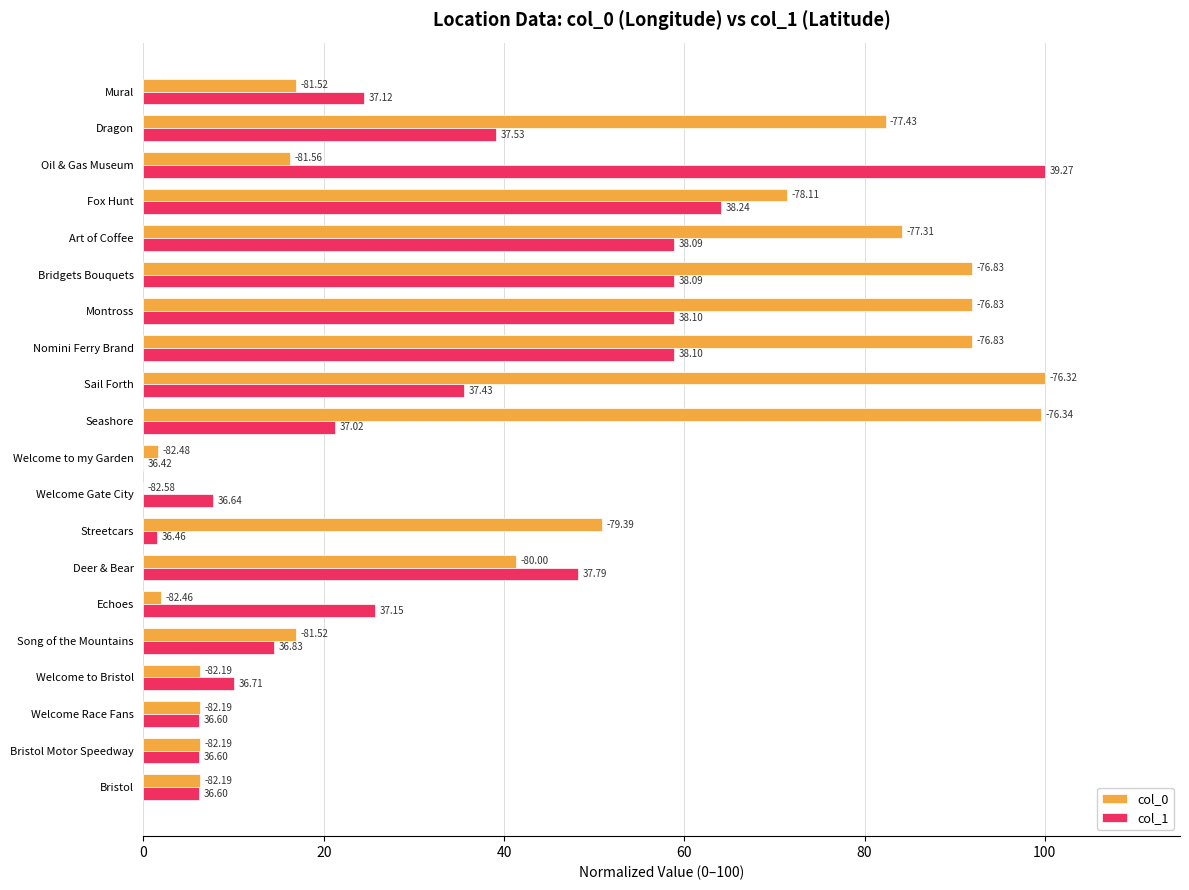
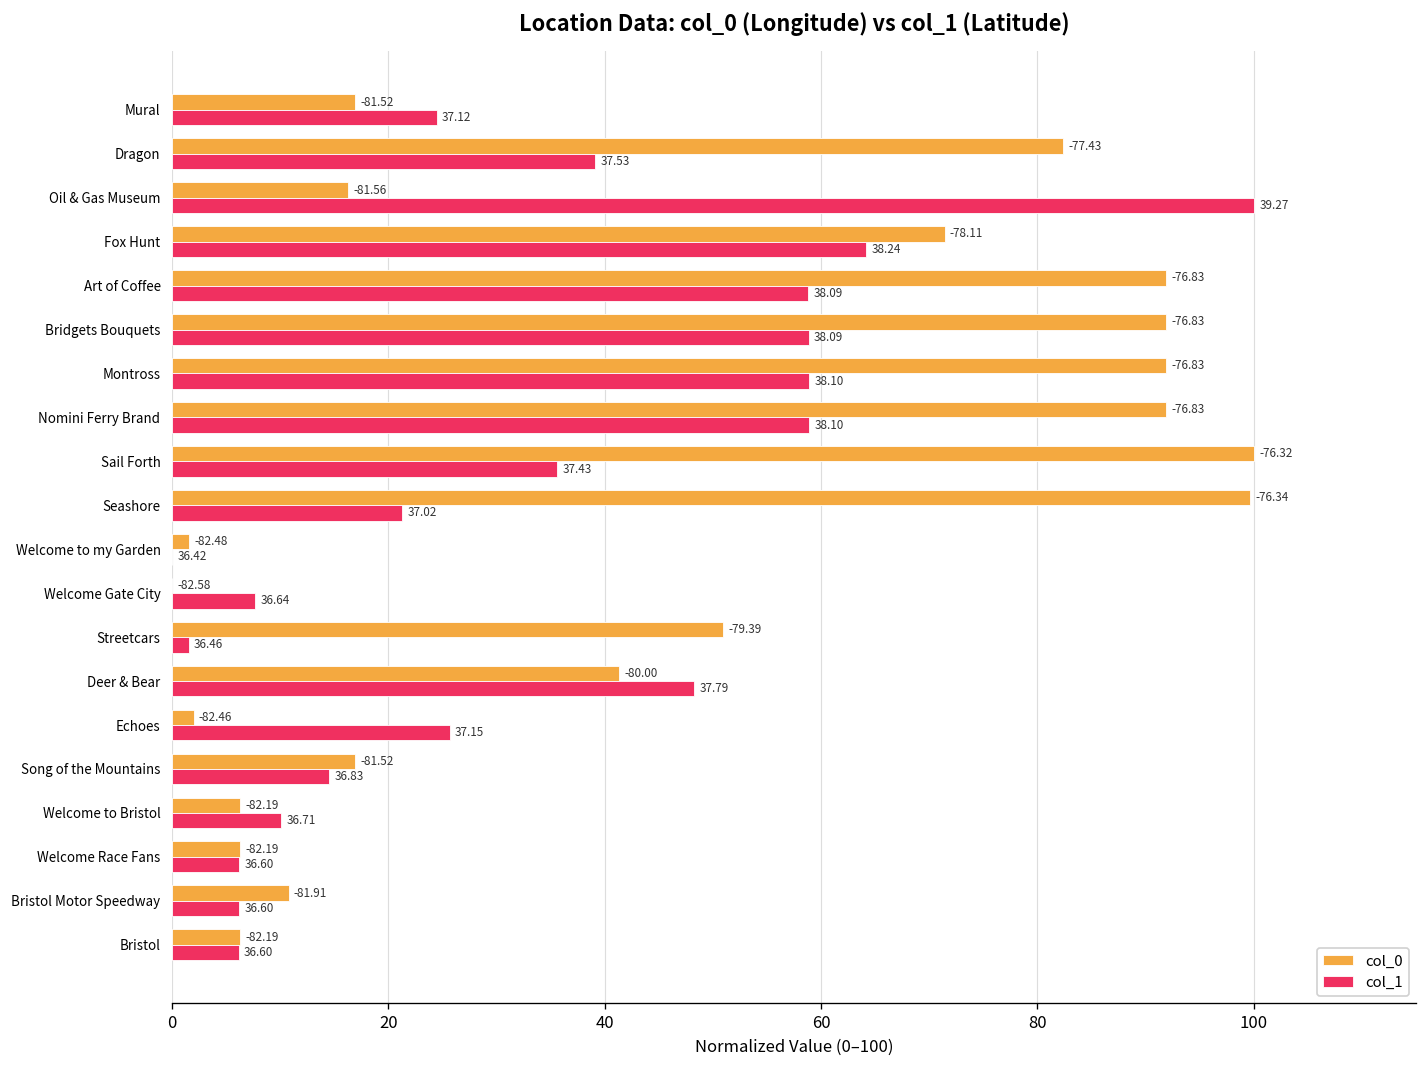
  {
    "col_0": {
-     "Art of Coffee": -77.31,
-     "Bristol Motor Speedway": -82.19
+     "Art of Coffee": -76.83,
+     "Bristol Motor Speedway": -81.91
    }
  }
